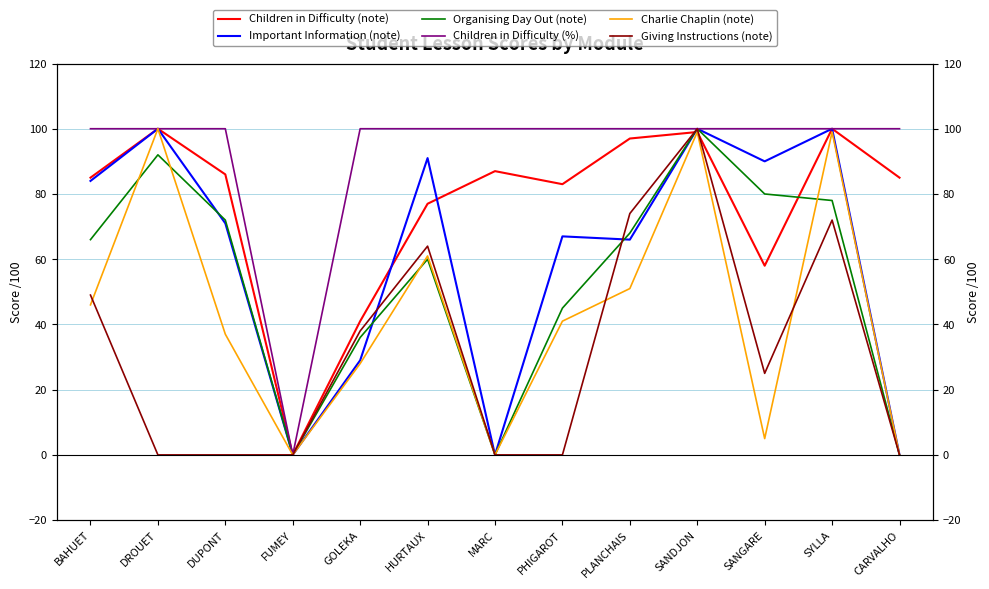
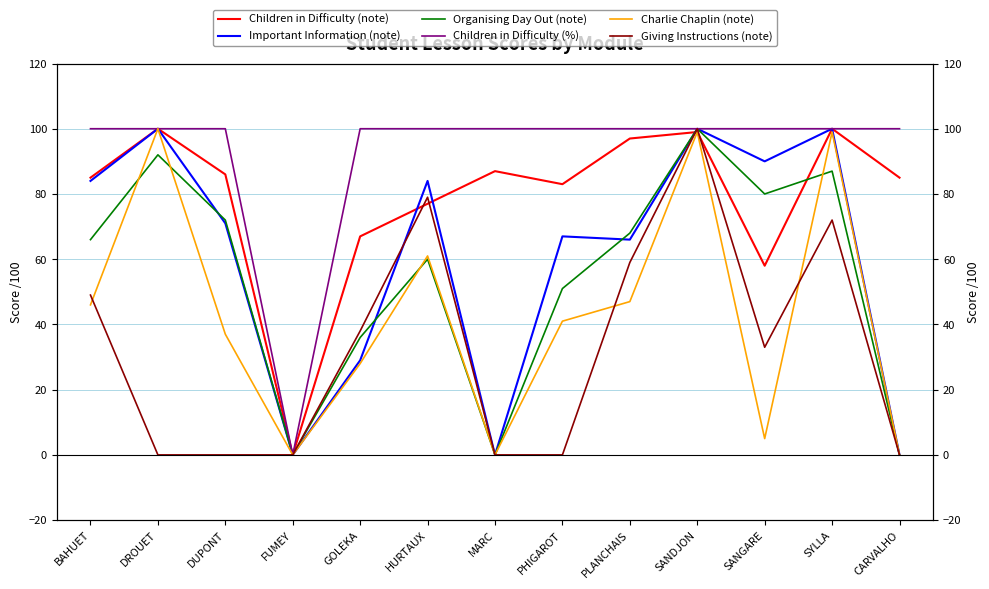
  {
    "Children in Difficulty (note)": {
      "BAHUET": 85,
      "DUPONT": 86,
-     "GOLEKA": 41,
+     "GOLEKA": 67,
      "HURTAUX": 77,
      "MARC": 87,
      "PHIGAROT": 83,
      "PLANCHAIS": 97,
      "SANGARE": 58,
      "CARVALHO": 85
    },
    "Important Information (note)": {
      "BAHUET": 84,
      "DUPONT": 71,
      "GOLEKA": 29,
-     "HURTAUX": 91,
+     "HURTAUX": 84,
      "PHIGAROT": 67,
      "PLANCHAIS": 66,
      "SANGARE": 90
    },
    "Organising Day Out (note)": {
      "BAHUET": 66,
      "DROUET": 92,
      "DUPONT": 72,
      "GOLEKA": 36,
      "HURTAUX": 60,
-     "PHIGAROT": 45,
+     "PHIGAROT": 51,
      "PLANCHAIS": 68,
      "SANGARE": 80,
-     "SYLLA": 78
+     "SYLLA": 87
    },
    "Children in Difficulty (%)": {
      "BAHUET": 100,
      "DUPONT": 100,
      "GOLEKA": 100,
      "HURTAUX": 100,
      "MARC": 100,
      "PHIGAROT": 100,
      "PLANCHAIS": 100,
      "SANGARE": 100,
      "CARVALHO": 100
    },
    "Charlie Chaplin (note)": {
      "BAHUET": 46,
      "DUPONT": 37,
      "GOLEKA": 28,
      "HURTAUX": 61,
      "PHIGAROT": 41,
-     "PLANCHAIS": 51,
+     "PLANCHAIS": 47,
      "SANGARE": 5,
      "SYLLA": 99
    },
    "Giving Instructions (note)": {
      "BAHUET": 49,
      "DROUET": 0,
      "DUPONT": 0,
      "GOLEKA": 38,
-     "HURTAUX": 64,
+     "HURTAUX": 79,
      "PHIGAROT": 0,
-     "PLANCHAIS": 74,
-     "SANGARE": 25,
+     "PLANCHAIS": 59,
+     "SANGARE": 33,
      "SYLLA": 72
    }
  }
